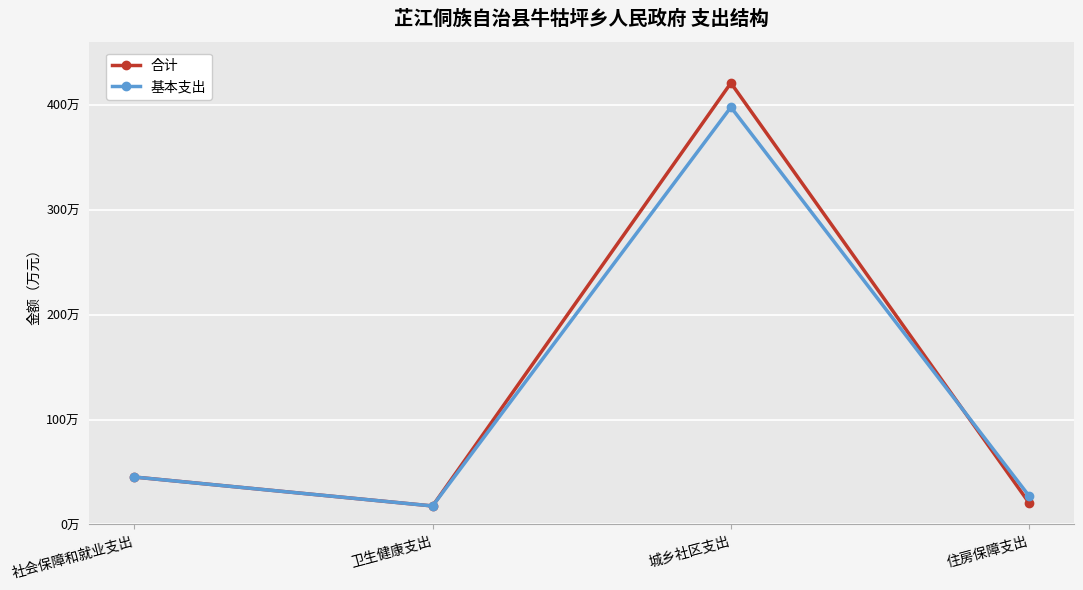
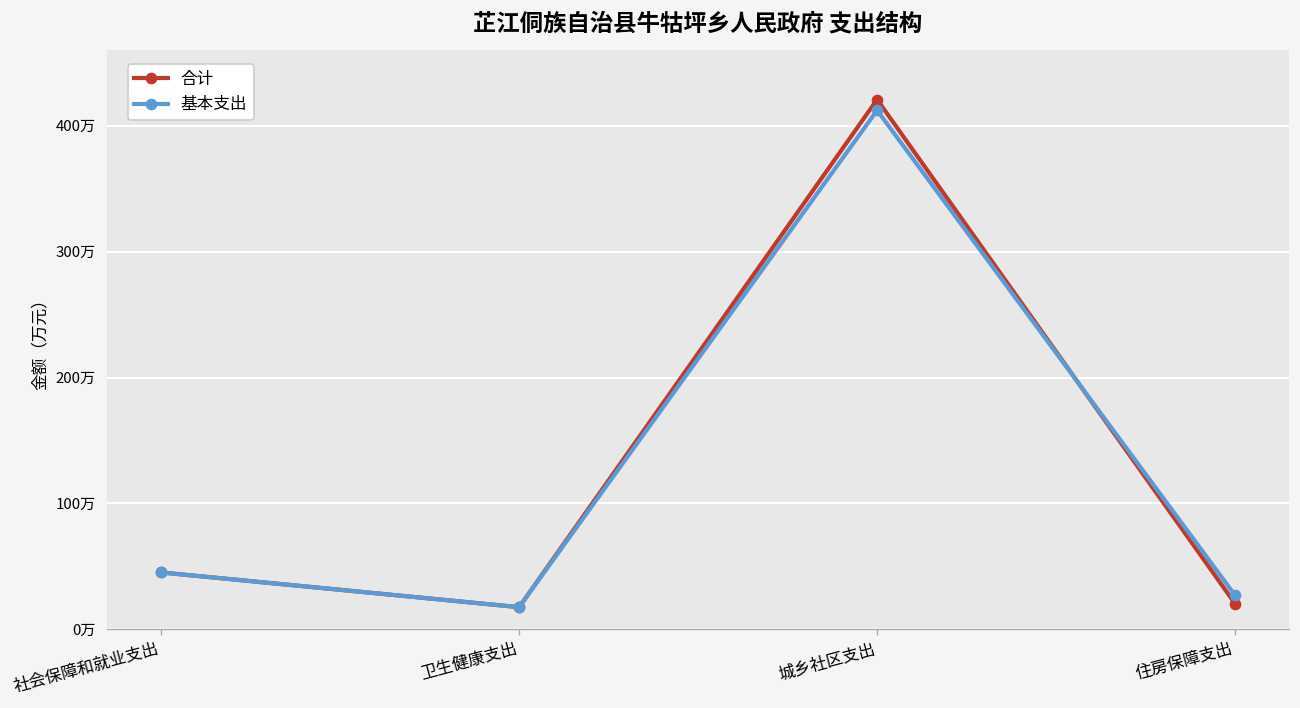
  {
    "合计": {
      "城乡社区支出": "421万",
      "住房保障支出": "20万"
    },
    "基本支出": {
-     "城乡社区支出": "398万",
+     "城乡社区支出": "412万",
      "住房保障支出": "27万"
    }
  }
